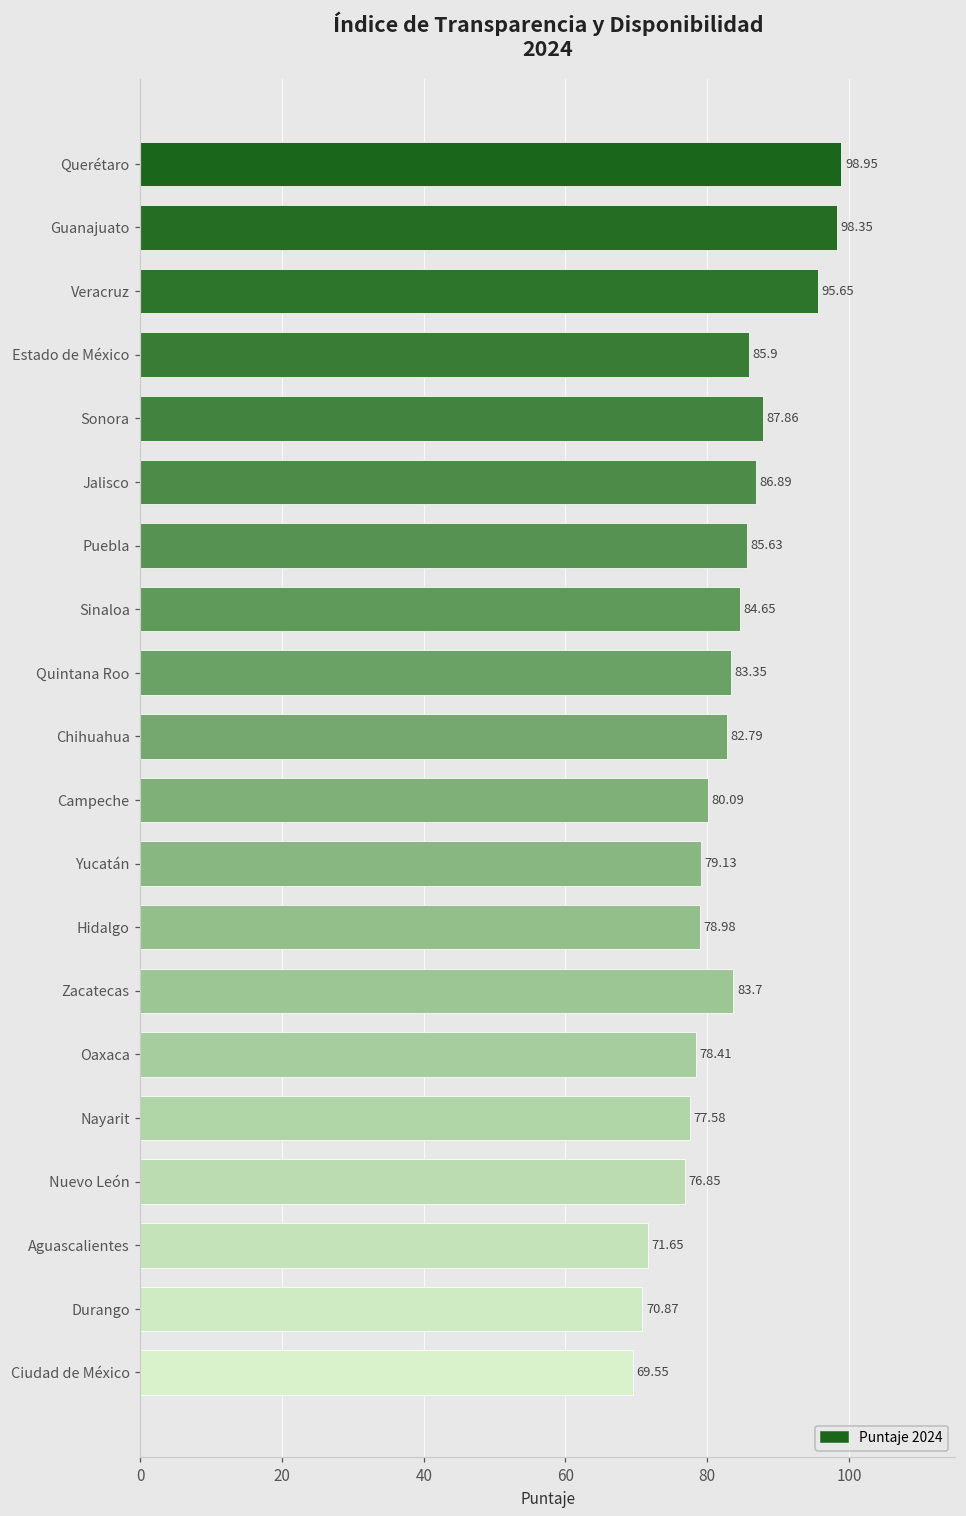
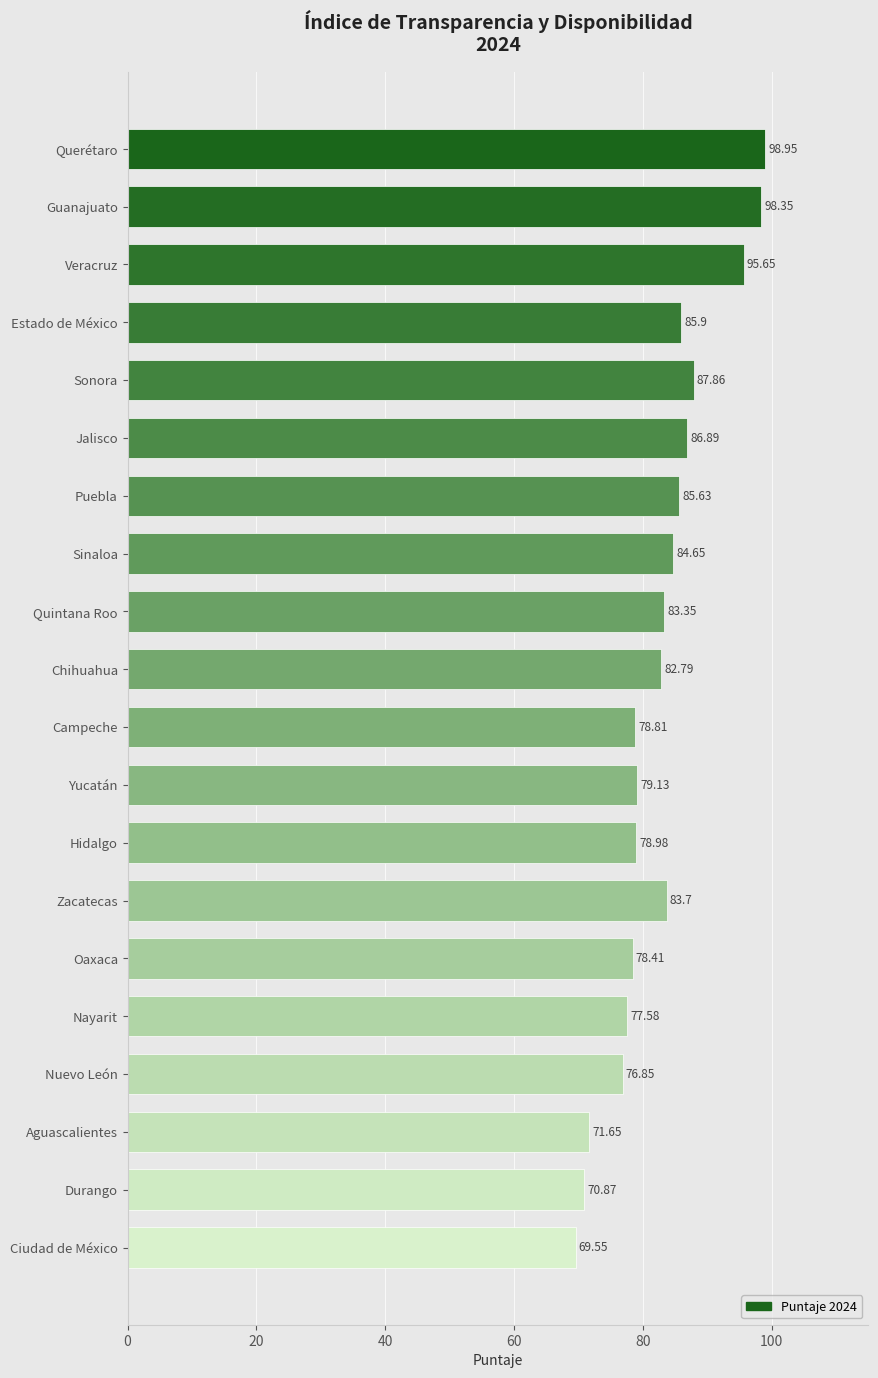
  {
    "Querétaro": 98.95,
    "Guanajuato": 98.35,
    "Veracruz": 95.65,
    "Estado de México": 85.9,
    "Sonora": 87.86,
    "Jalisco": 86.89,
    "Puebla": 85.63,
    "Sinaloa": 84.65,
    "Quintana Roo": 83.35,
    "Chihuahua": 82.79,
-   "Campeche": 80.09,
+   "Campeche": 78.81,
    "Yucatán": 79.13,
    "Hidalgo": 78.98,
    "Zacatecas": 83.7,
    "Oaxaca": 78.41,
    "Nayarit": 77.58,
    "Nuevo León": 76.85,
    "Aguascalientes": 71.65,
    "Durango": 70.87,
    "Ciudad de México": 69.55
  }
